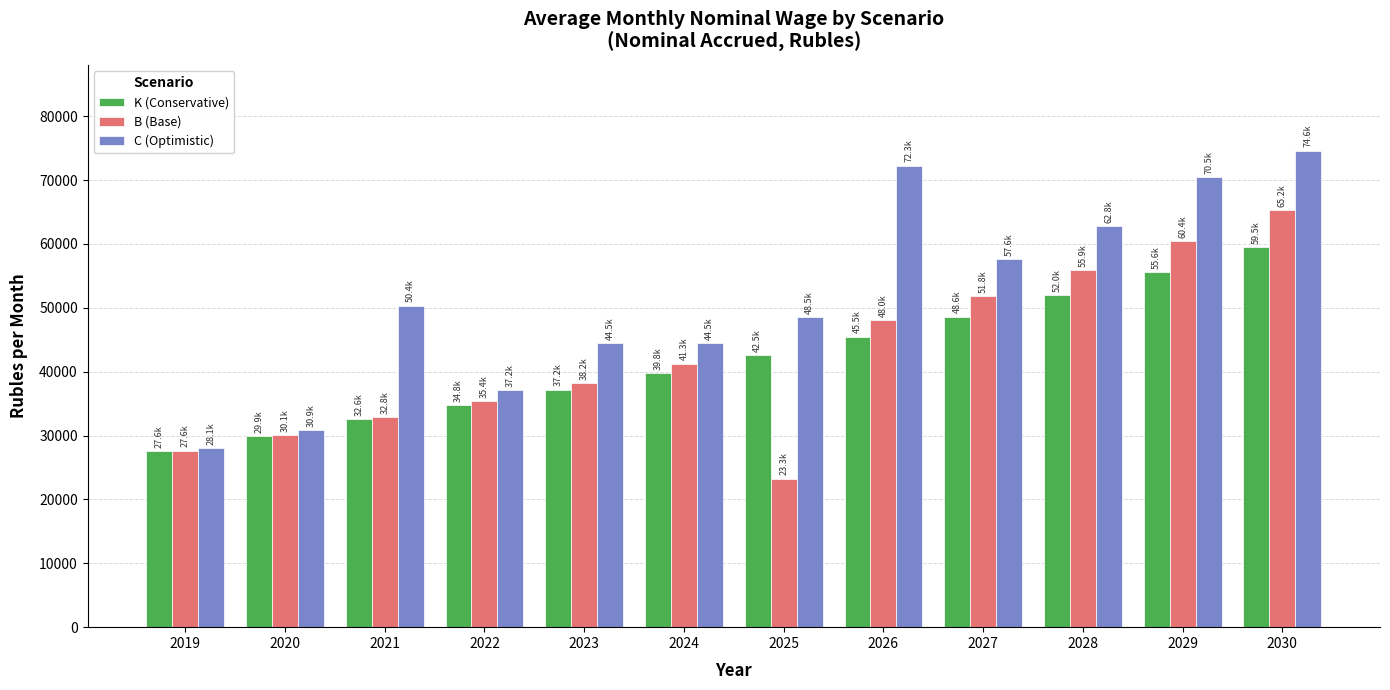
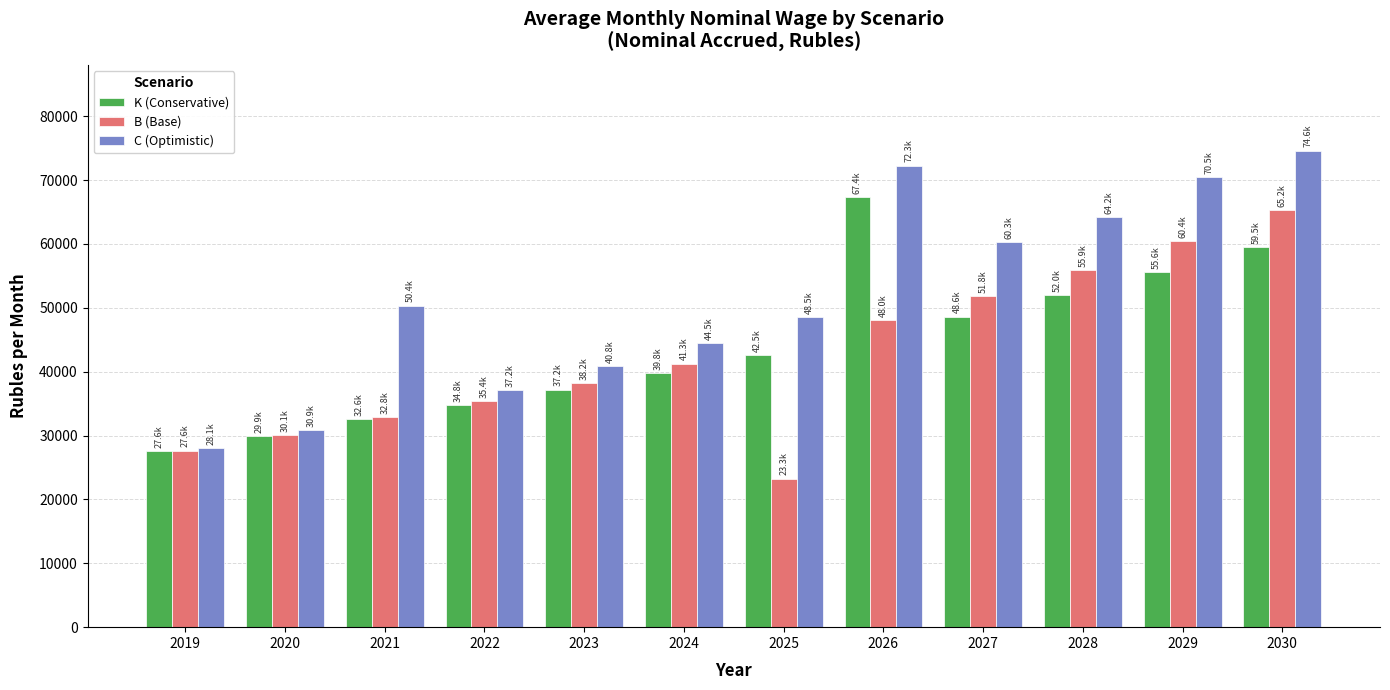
  {
    "K (Conservative)": {
      "2019": "27.6k",
      "2020": "29.9k",
      "2021": "32.6k",
      "2022": "34.8k",
      "2023": "37.2k",
      "2024": "39.8k",
      "2025": "42.5k",
-     "2026": "45.5k",
+     "2026": "67.4k",
      "2027": "48.6k",
      "2028": "52.0k",
      "2029": "55.6k",
      "2030": "59.5k"
    },
    "B (Base)": {
      "2019": "27.6k",
      "2020": "30.1k",
      "2021": "32.8k",
      "2022": "35.4k",
      "2023": "38.2k",
      "2024": "41.3k",
      "2025": "23.3k",
      "2026": "48.0k",
      "2027": "51.8k",
      "2028": "55.9k",
      "2029": "60.4k",
      "2030": "65.2k"
    },
    "C (Optimistic)": {
      "2019": "28.1k",
      "2020": "30.9k",
      "2021": "50.4k",
      "2022": "37.2k",
-     "2023": "44.5k",
+     "2023": "40.8k",
      "2024": "44.5k",
      "2025": "48.5k",
      "2026": "72.3k",
-     "2027": "57.6k",
-     "2028": "62.8k",
+     "2027": "60.3k",
+     "2028": "64.2k",
      "2029": "70.5k",
      "2030": "74.6k"
    }
  }
